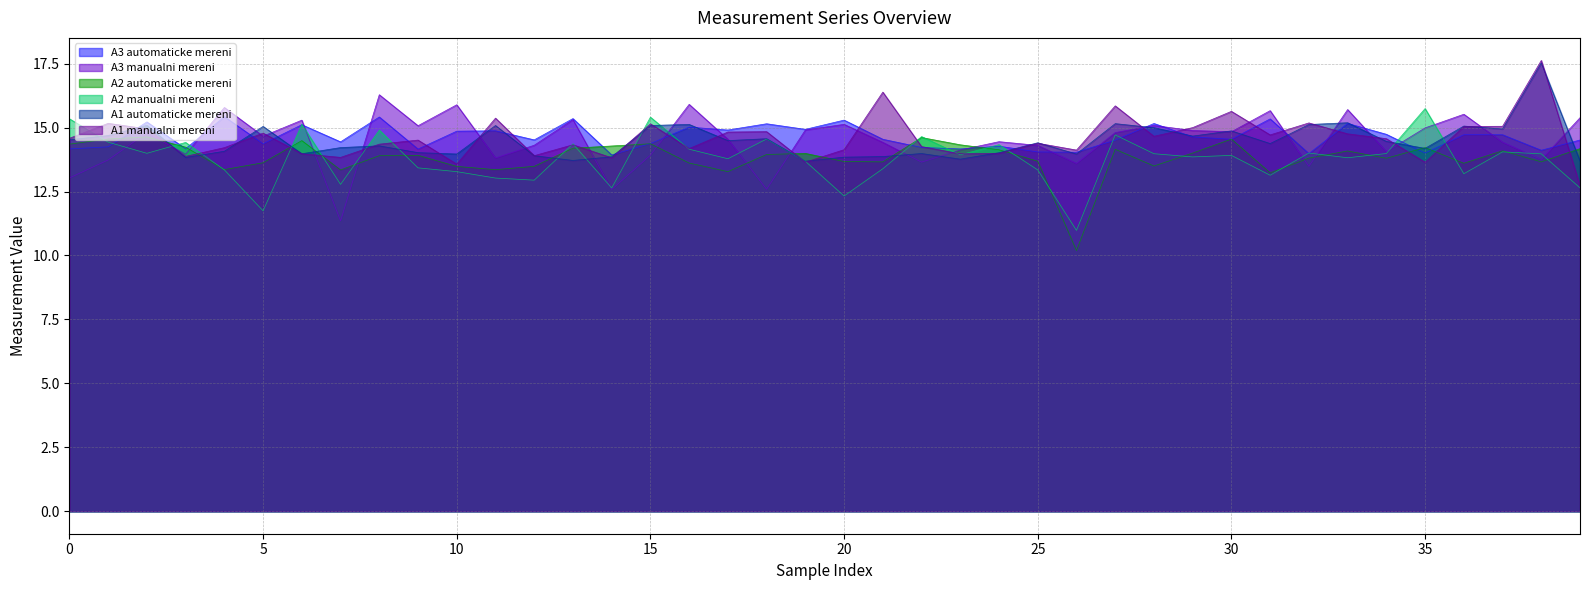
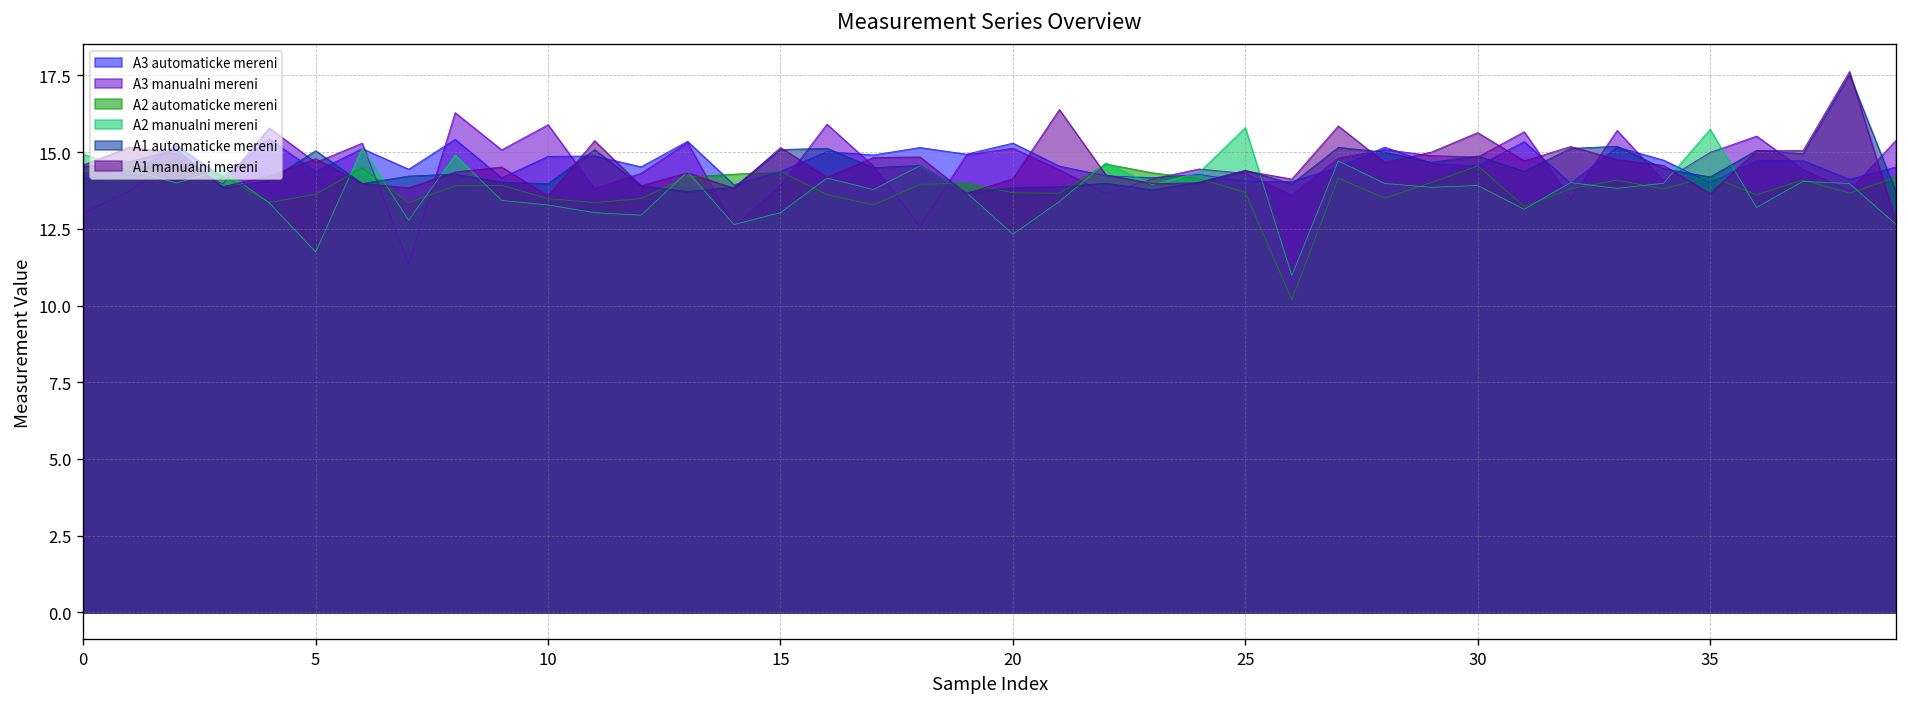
  {
    "A3 automaticke mereni": {
      "0": 14.2,
      "5": 14.4,
      "10": 14.9,
      "20": 15.3,
      "25": 14.0,
      "35": 14.0
    },
    "A2 automaticke mereni": {
      "0": 14.4,
      "5": 13.6,
      "20": 13.7,
      "25": 13.7
    },
    "A2 manualni mereni": {
-     "0": 15.3,
+     "0": 14.9,
      "5": 11.7,
      "10": 13.3,
-     "15": 15.4,
+     "15": 13.0,
      "20": 12.3,
-     "25": 13.3,
+     "25": 15.8,
      "30": 13.9,
      "35": 15.7
    },
    "A1 automaticke mereni": {
      "5": 15.0,
      "10": 14.0,
      "20": 13.8
    }
  }
